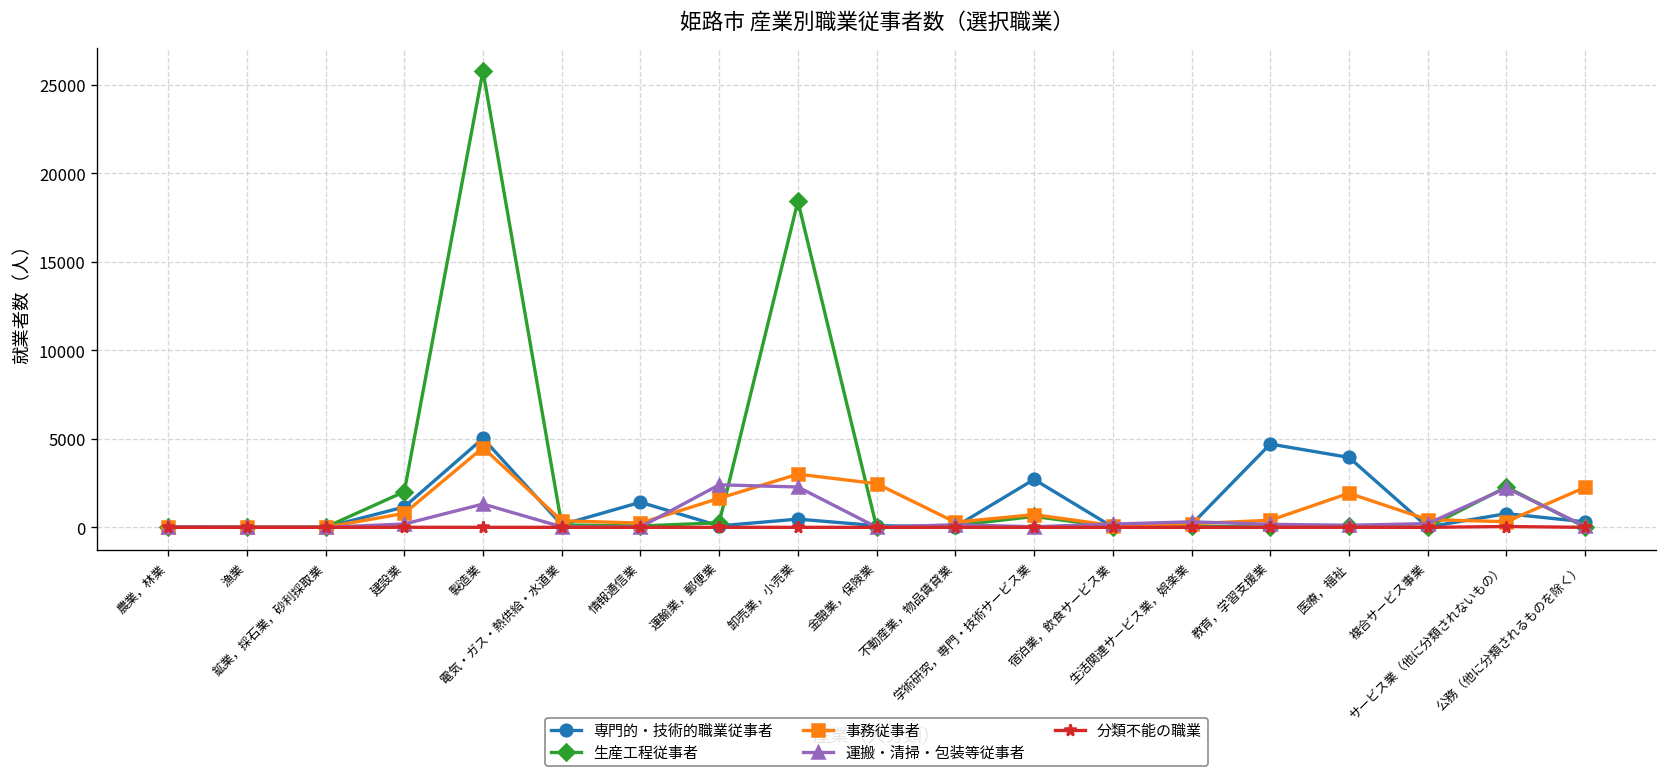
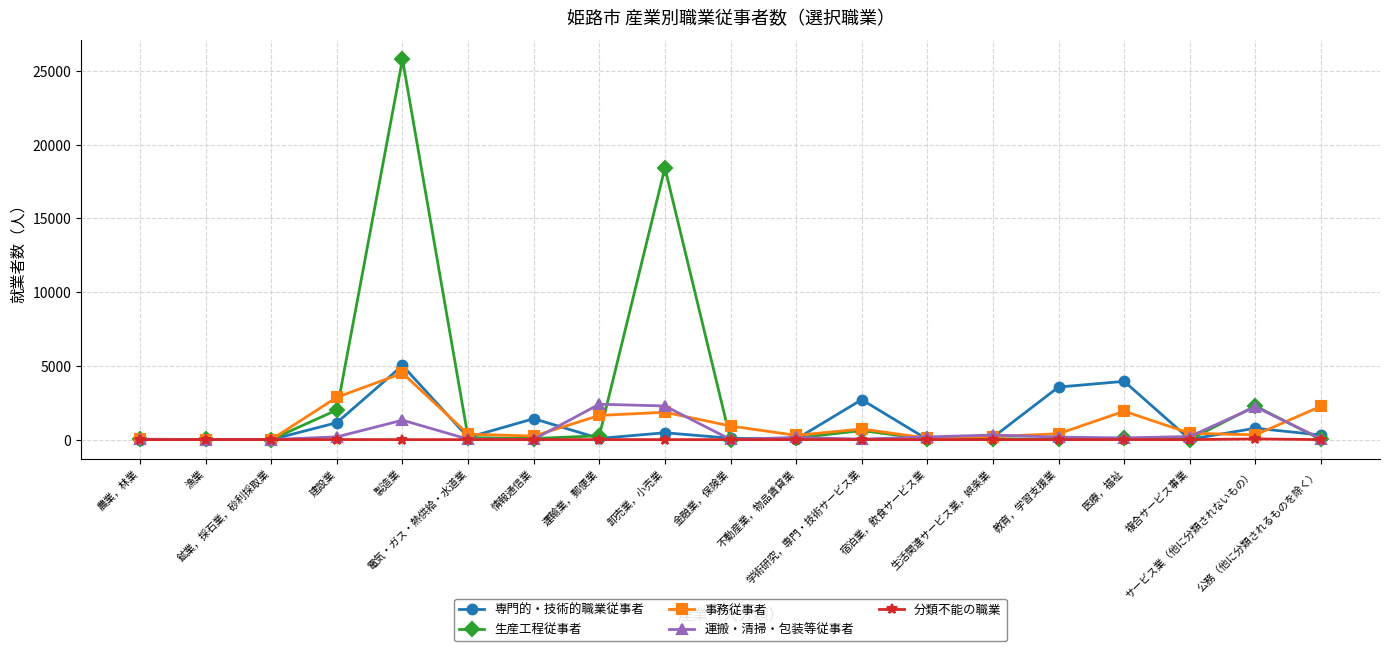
  {
    "専門的・技術的職業従事者": {
      "建設業": 1200,
      "製造業": 5000,
      "情報通信業": 1400,
      "卸売業，小売業": 500,
      "学術研究，専門・技術サービス業": 2700,
-     "教育，学習支援業": 4700,
+     "教育，学習支援業": 3600,
      "医療，福祉": 4000,
      "サービス業（他に分類されないもの）": 800,
      "公務（他に分類されるものを除く）": 300
    },
    "生産工程従事者": {
      "建設業": 2000,
      "製造業": 25800,
      "運輸業，郵便業": 300,
      "卸売業，小売業": 18400
    },
    "事務従事者": {
-     "建設業": 800,
+     "建設業": 2900,
      "製造業": 4500,
      "電気・ガス・熱供給・水道業": 400,
      "運輸業，郵便業": 1600,
-     "卸売業，小売業": 3000,
-     "金融業，保険業": 2500,
+     "卸売業，小売業": 1900,
+     "金融業，保険業": 900,
      "教育，学習支援業": 400,
      "医療，福祉": 1900,
      "複合サービス事業": 400,
      "サービス業（他に分類されないもの）": 300,
      "公務（他に分類されるものを除く）": 2300
    },
    "運搬・清掃・包装等従事者": {
      "建設業": 200,
      "製造業": 1300,
      "運輸業，郵便業": 2400,
      "卸売業，小売業": 2300,
      "複合サービス事業": 200
    },
    "分類不能の職業": {
      "建設業": 0,
      "製造業": 0,
      "卸売業，小売業": 0,
      "サービス業（他に分類されないもの）": 0
    }
  }
